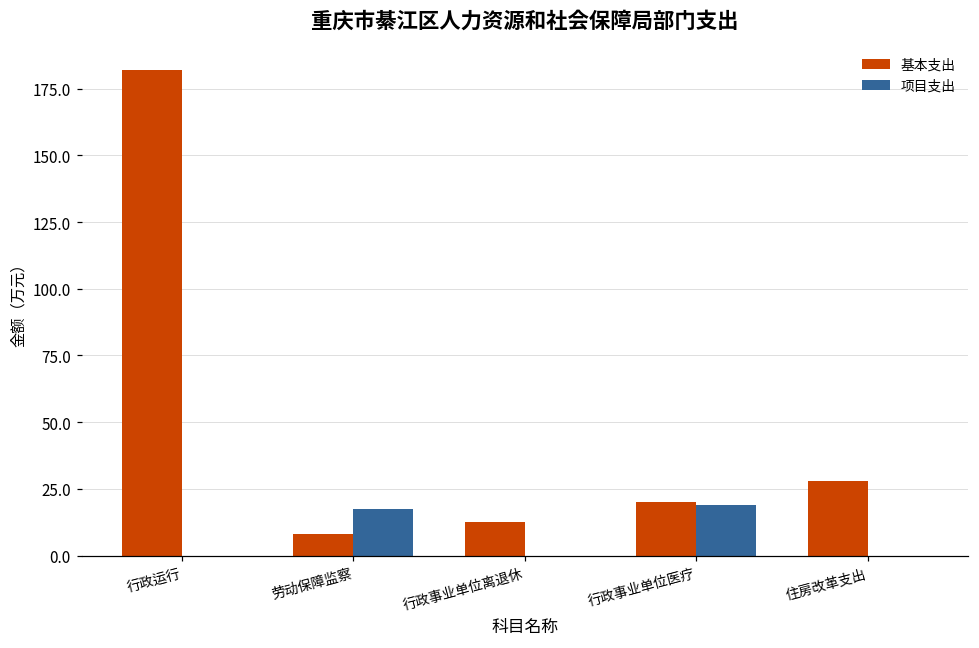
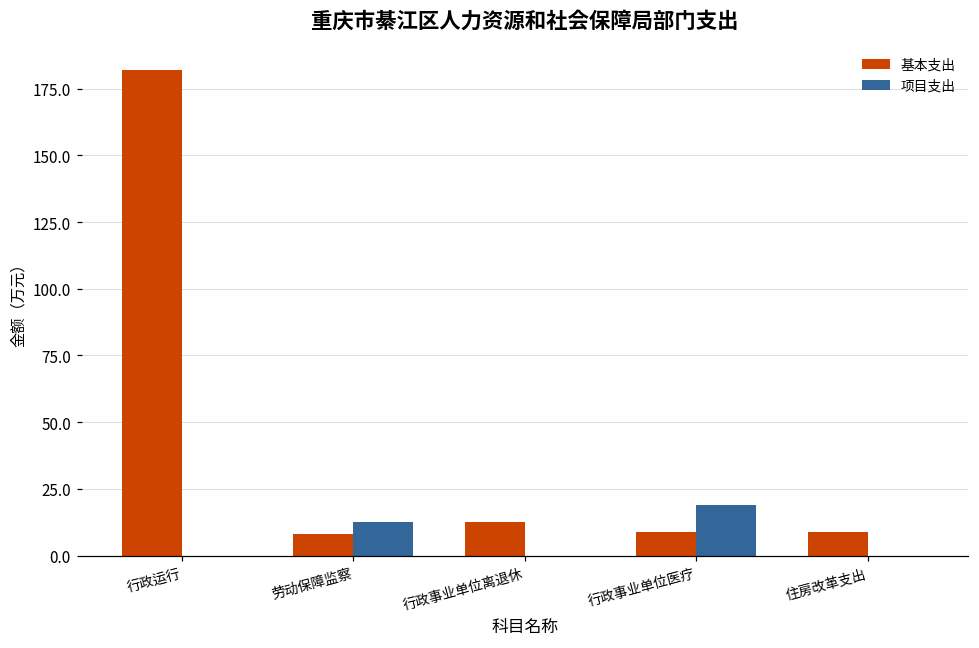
  {
    "基本支出": {
      "行政运行": 182,
      "劳动保障监察": 8,
      "行政事业单位离退休": 13,
-     "行政事业单位医疗": 20,
-     "住房改革支出": 28
+     "行政事业单位医疗": 9,
+     "住房改革支出": 9
    },
    "项目支出": {
      "行政运行": 0,
-     "劳动保障监察": 18,
+     "劳动保障监察": 12,
      "行政事业单位离退休": 0,
      "行政事业单位医疗": 19,
      "住房改革支出": 0
    }
  }
